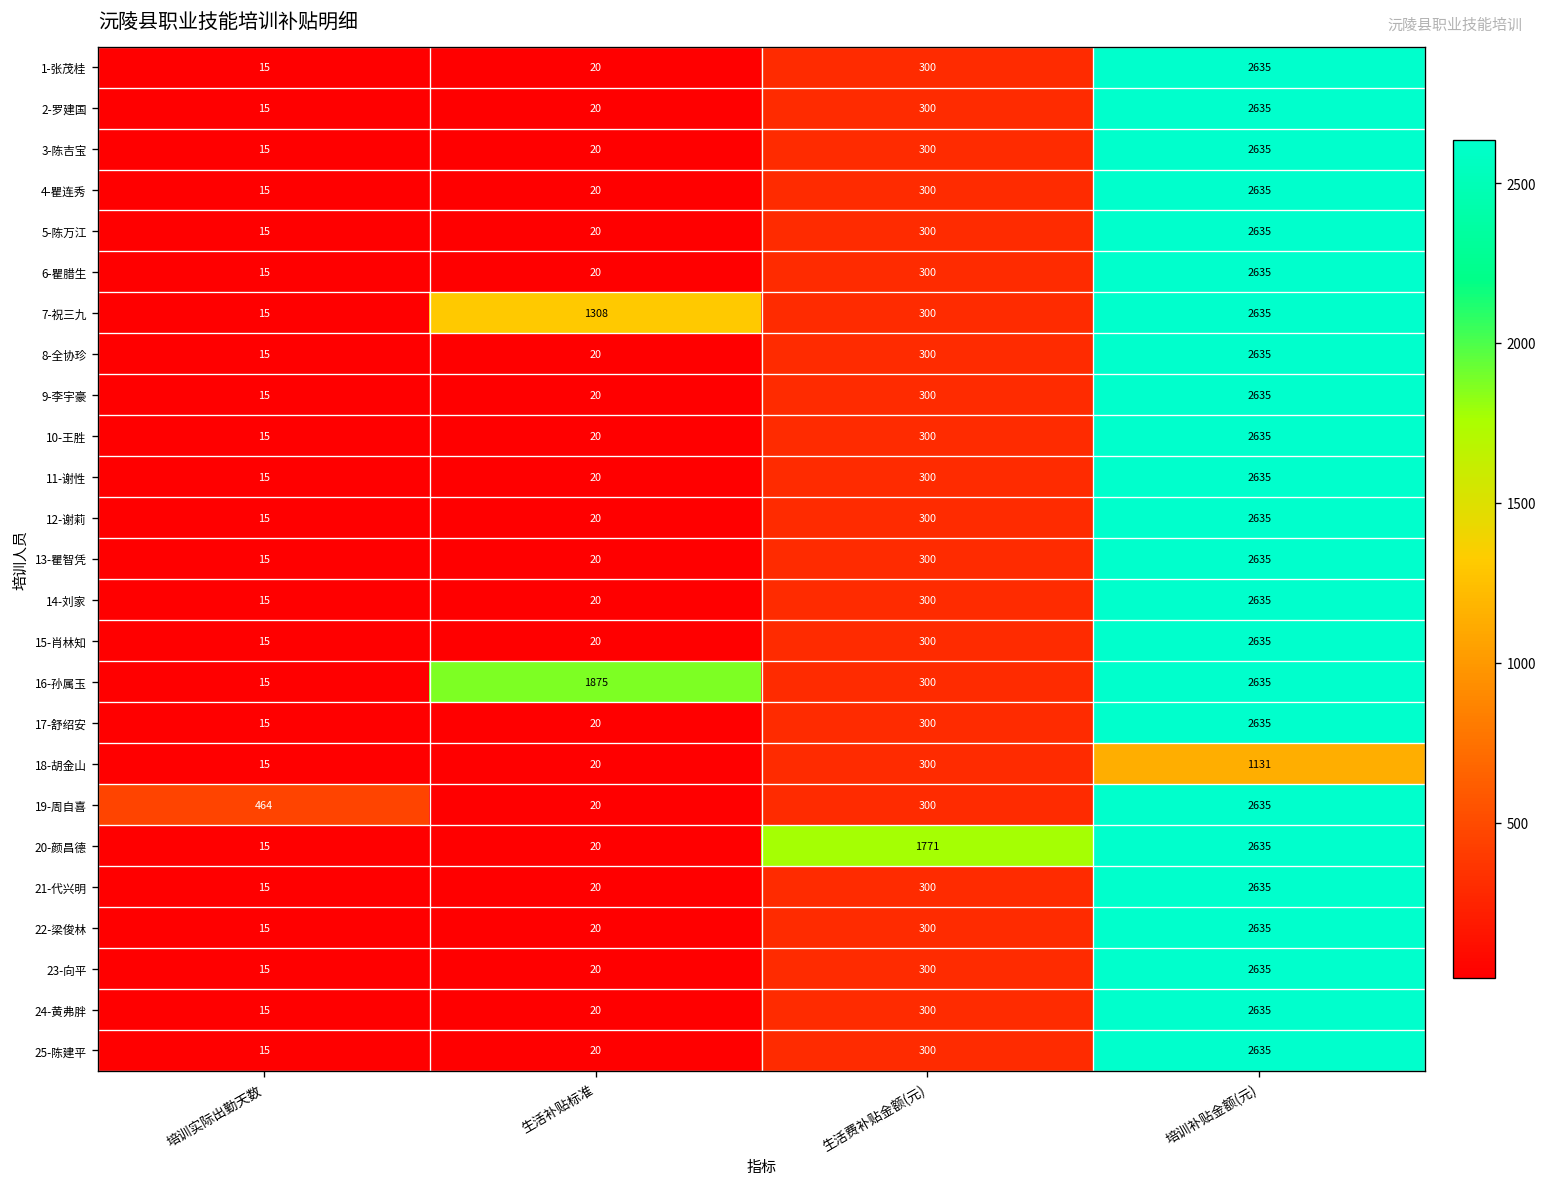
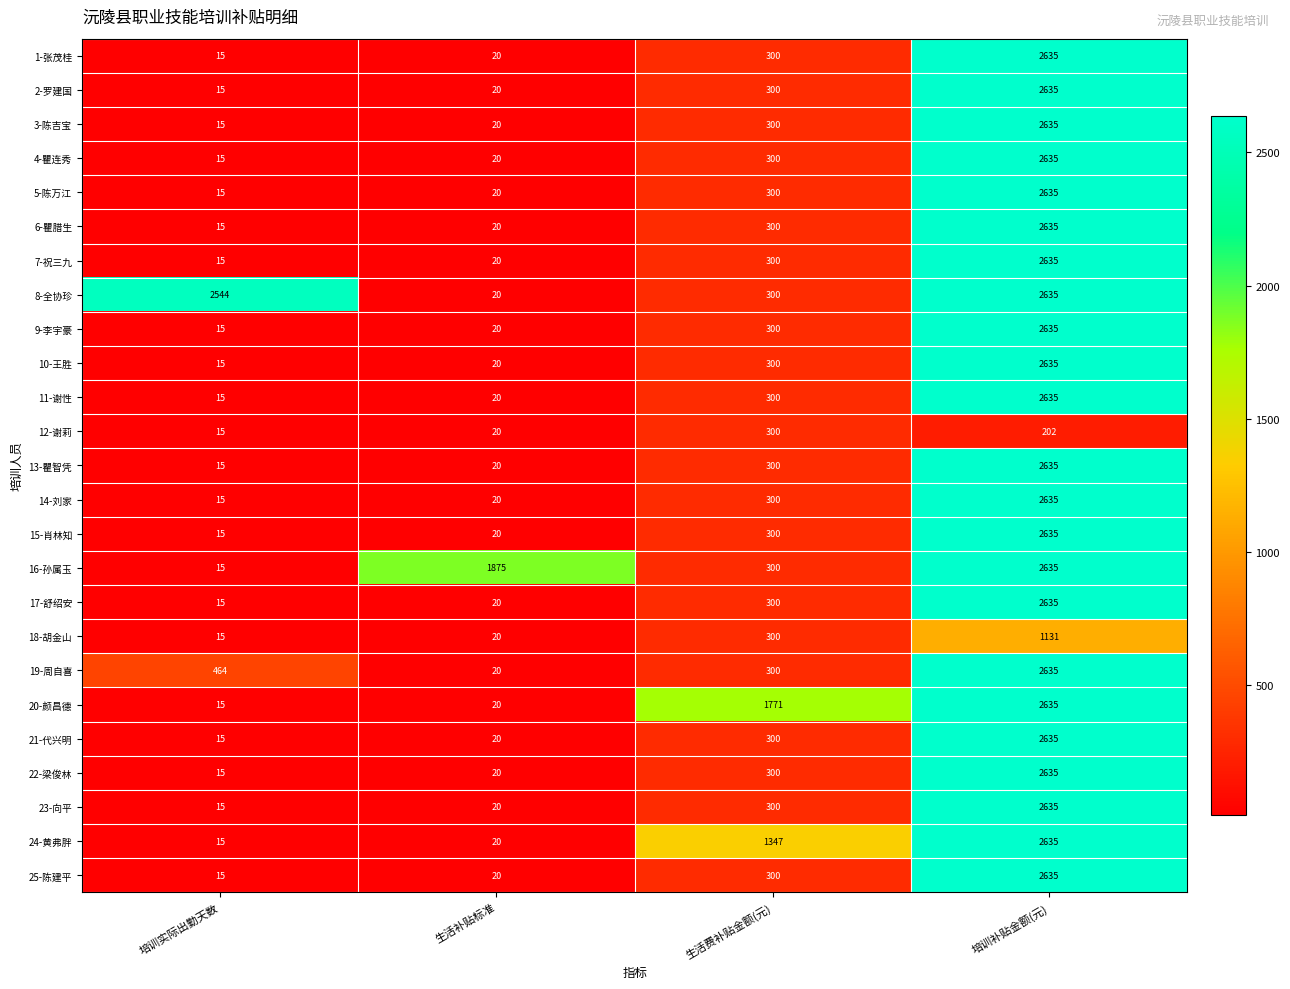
  {
    "1-张茂桂": {
      "培训实际出勤天数": 15,
      "生活补贴标准": 20,
      "生活费补贴金额(元)": 300,
      "培训补贴金额(元)": 2635
    },
    "2-罗建国": {
      "培训实际出勤天数": 15,
      "生活补贴标准": 20,
      "生活费补贴金额(元)": 300,
      "培训补贴金额(元)": 2635
    },
    "3-陈吉宝": {
      "培训实际出勤天数": 15,
      "生活补贴标准": 20,
      "生活费补贴金额(元)": 300,
      "培训补贴金额(元)": 2635
    },
    "4-瞿连秀": {
      "培训实际出勤天数": 15,
      "生活补贴标准": 20,
      "生活费补贴金额(元)": 300,
      "培训补贴金额(元)": 2635
    },
    "5-陈万江": {
      "培训实际出勤天数": 15,
      "生活补贴标准": 20,
      "生活费补贴金额(元)": 300,
      "培训补贴金额(元)": 2635
    },
    "6-瞿腊生": {
      "培训实际出勤天数": 15,
      "生活补贴标准": 20,
      "生活费补贴金额(元)": 300,
      "培训补贴金额(元)": 2635
    },
    "7-祝三九": {
      "培训实际出勤天数": 15,
-     "生活补贴标准": 1308,
+     "生活补贴标准": 20,
      "生活费补贴金额(元)": 300,
      "培训补贴金额(元)": 2635
    },
    "8-全协珍": {
-     "培训实际出勤天数": 15,
+     "培训实际出勤天数": 2544,
      "生活补贴标准": 20,
      "生活费补贴金额(元)": 300,
      "培训补贴金额(元)": 2635
    },
    "9-李宇豪": {
      "培训实际出勤天数": 15,
      "生活补贴标准": 20,
      "生活费补贴金额(元)": 300,
      "培训补贴金额(元)": 2635
    },
    "10-王胜": {
      "培训实际出勤天数": 15,
      "生活补贴标准": 20,
      "生活费补贴金额(元)": 300,
      "培训补贴金额(元)": 2635
    },
    "11-谢性": {
      "培训实际出勤天数": 15,
      "生活补贴标准": 20,
      "生活费补贴金额(元)": 300,
      "培训补贴金额(元)": 2635
    },
    "12-谢莉": {
      "培训实际出勤天数": 15,
      "生活补贴标准": 20,
      "生活费补贴金额(元)": 300,
-     "培训补贴金额(元)": 2635
+     "培训补贴金额(元)": 202
    },
    "13-瞿智凭": {
      "培训实际出勤天数": 15,
      "生活补贴标准": 20,
      "生活费补贴金额(元)": 300,
      "培训补贴金额(元)": 2635
    },
    "14-刘家": {
      "培训实际出勤天数": 15,
      "生活补贴标准": 20,
      "生活费补贴金额(元)": 300,
      "培训补贴金额(元)": 2635
    },
    "15-肖林知": {
      "培训实际出勤天数": 15,
      "生活补贴标准": 20,
      "生活费补贴金额(元)": 300,
      "培训补贴金额(元)": 2635
    },
    "16-孙属玉": {
      "培训实际出勤天数": 15,
      "生活补贴标准": 1875,
      "生活费补贴金额(元)": 300,
      "培训补贴金额(元)": 2635
    },
    "17-舒绍安": {
      "培训实际出勤天数": 15,
      "生活补贴标准": 20,
      "生活费补贴金额(元)": 300,
      "培训补贴金额(元)": 2635
    },
    "18-胡金山": {
      "培训实际出勤天数": 15,
      "生活补贴标准": 20,
      "生活费补贴金额(元)": 300,
      "培训补贴金额(元)": 1131
    },
    "19-周自喜": {
      "培训实际出勤天数": 464,
      "生活补贴标准": 20,
      "生活费补贴金额(元)": 300,
      "培训补贴金额(元)": 2635
    },
    "20-颜昌德": {
      "培训实际出勤天数": 15,
      "生活补贴标准": 20,
      "生活费补贴金额(元)": 1771,
      "培训补贴金额(元)": 2635
    },
    "21-代兴明": {
      "培训实际出勤天数": 15,
      "生活补贴标准": 20,
      "生活费补贴金额(元)": 300,
      "培训补贴金额(元)": 2635
    },
    "22-梁俊林": {
      "培训实际出勤天数": 15,
      "生活补贴标准": 20,
      "生活费补贴金额(元)": 300,
      "培训补贴金额(元)": 2635
    },
    "23-向平": {
      "培训实际出勤天数": 15,
      "生活补贴标准": 20,
      "生活费补贴金额(元)": 300,
      "培训补贴金额(元)": 2635
    },
    "24-黄弗胖": {
      "培训实际出勤天数": 15,
      "生活补贴标准": 20,
-     "生活费补贴金额(元)": 300,
+     "生活费补贴金额(元)": 1347,
      "培训补贴金额(元)": 2635
    },
    "25-陈建平": {
      "培训实际出勤天数": 15,
      "生活补贴标准": 20,
      "生活费补贴金额(元)": 300,
      "培训补贴金额(元)": 2635
    }
  }
